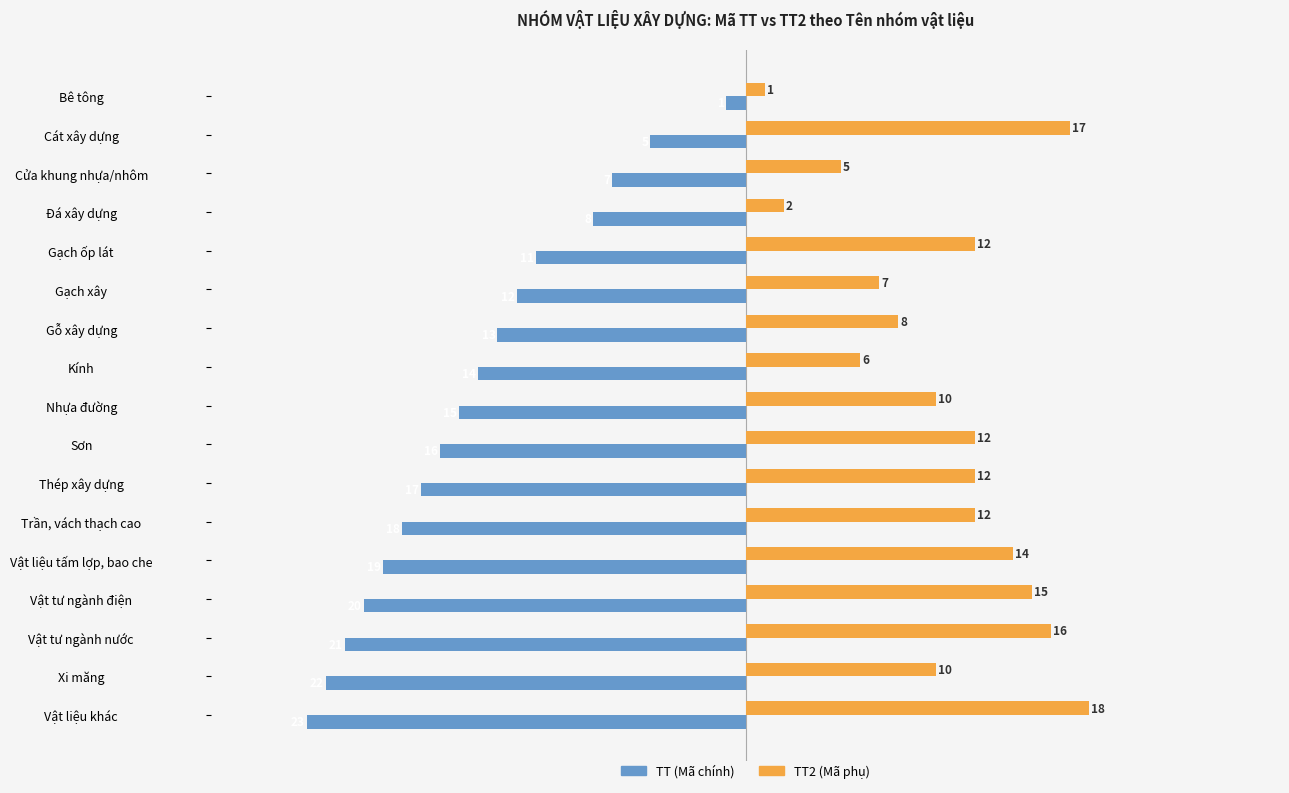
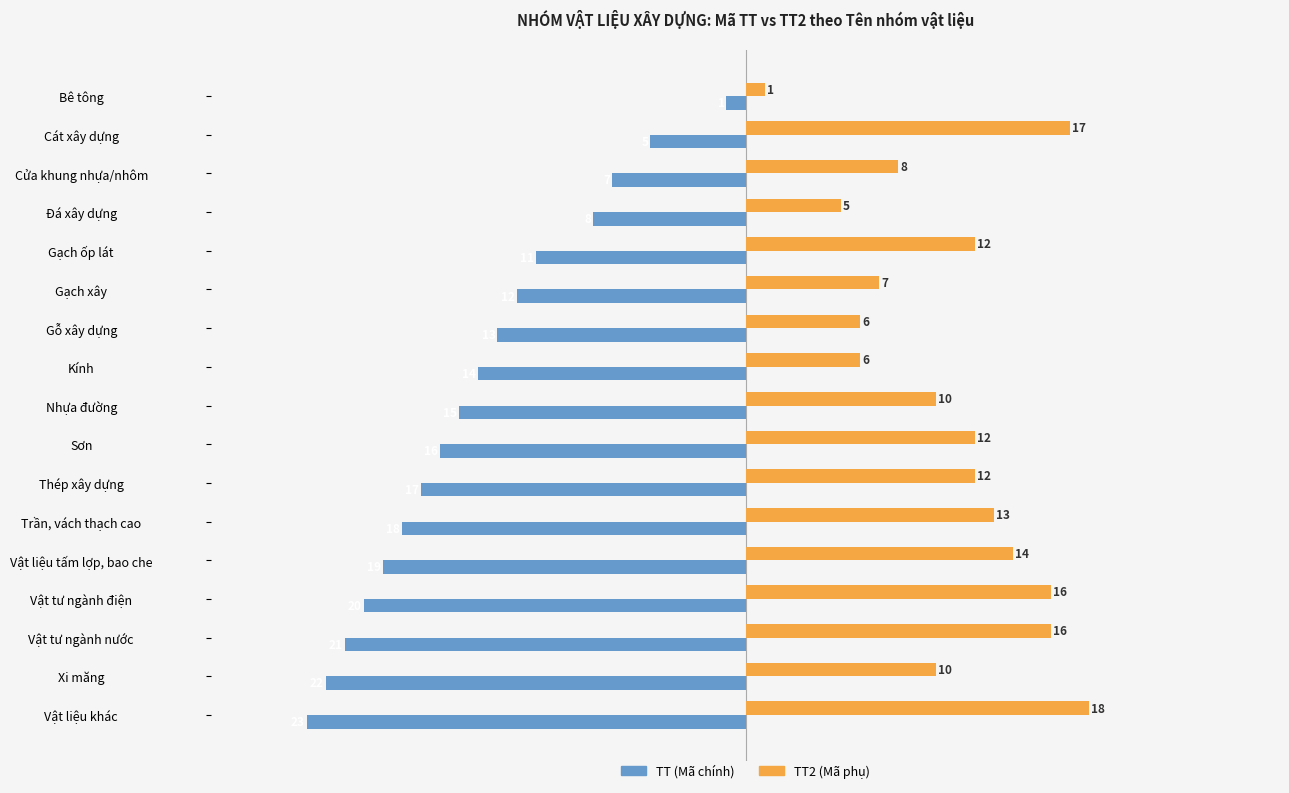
  {
    "TT2 (Mã phụ)": {
      "Bê tông": 1,
      "Cát xây dựng": 17,
-     "Cửa khung nhựa/nhôm": 5,
-     "Đá xây dựng": 2,
+     "Cửa khung nhựa/nhôm": 8,
+     "Đá xây dựng": 5,
      "Gạch ốp lát": 12,
      "Gạch xây": 7,
-     "Gỗ xây dựng": 8,
+     "Gỗ xây dựng": 6,
      "Kính": 6,
      "Nhựa đường": 10,
      "Sơn": 12,
      "Thép xây dựng": 12,
-     "Trần, vách thạch cao": 12,
+     "Trần, vách thạch cao": 13,
      "Vật liệu tấm lợp, bao che": 14,
-     "Vật tư ngành điện": 15,
+     "Vật tư ngành điện": 16,
      "Vật tư ngành nước": 16,
      "Xi măng": 10,
      "Vật liệu khác": 18
    }
  }
